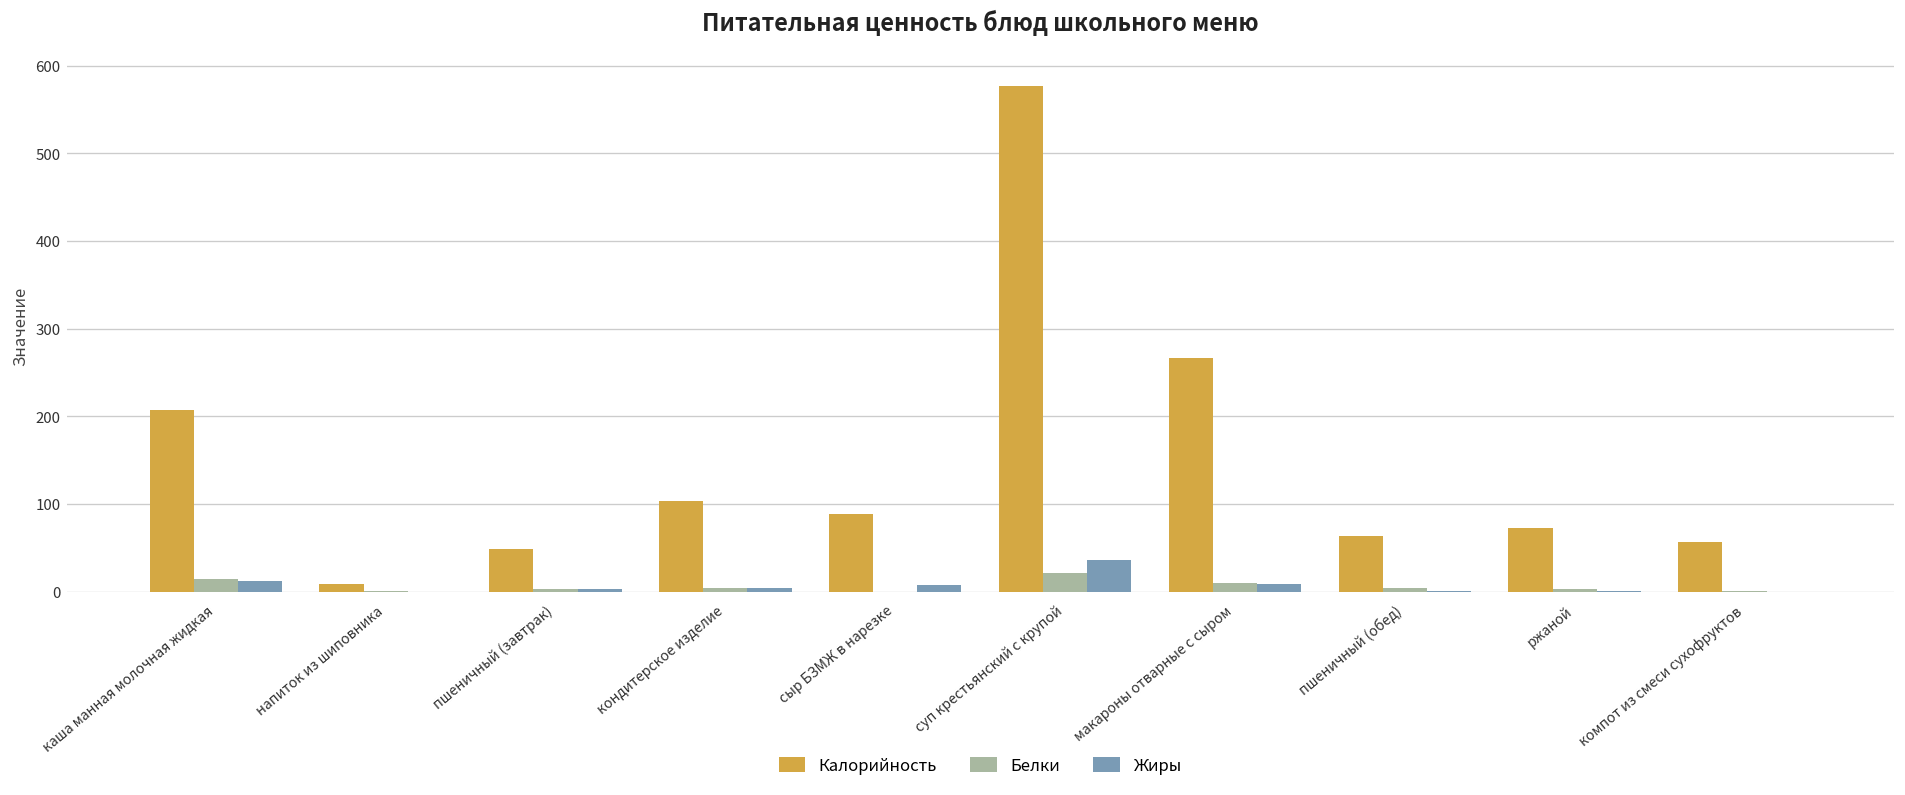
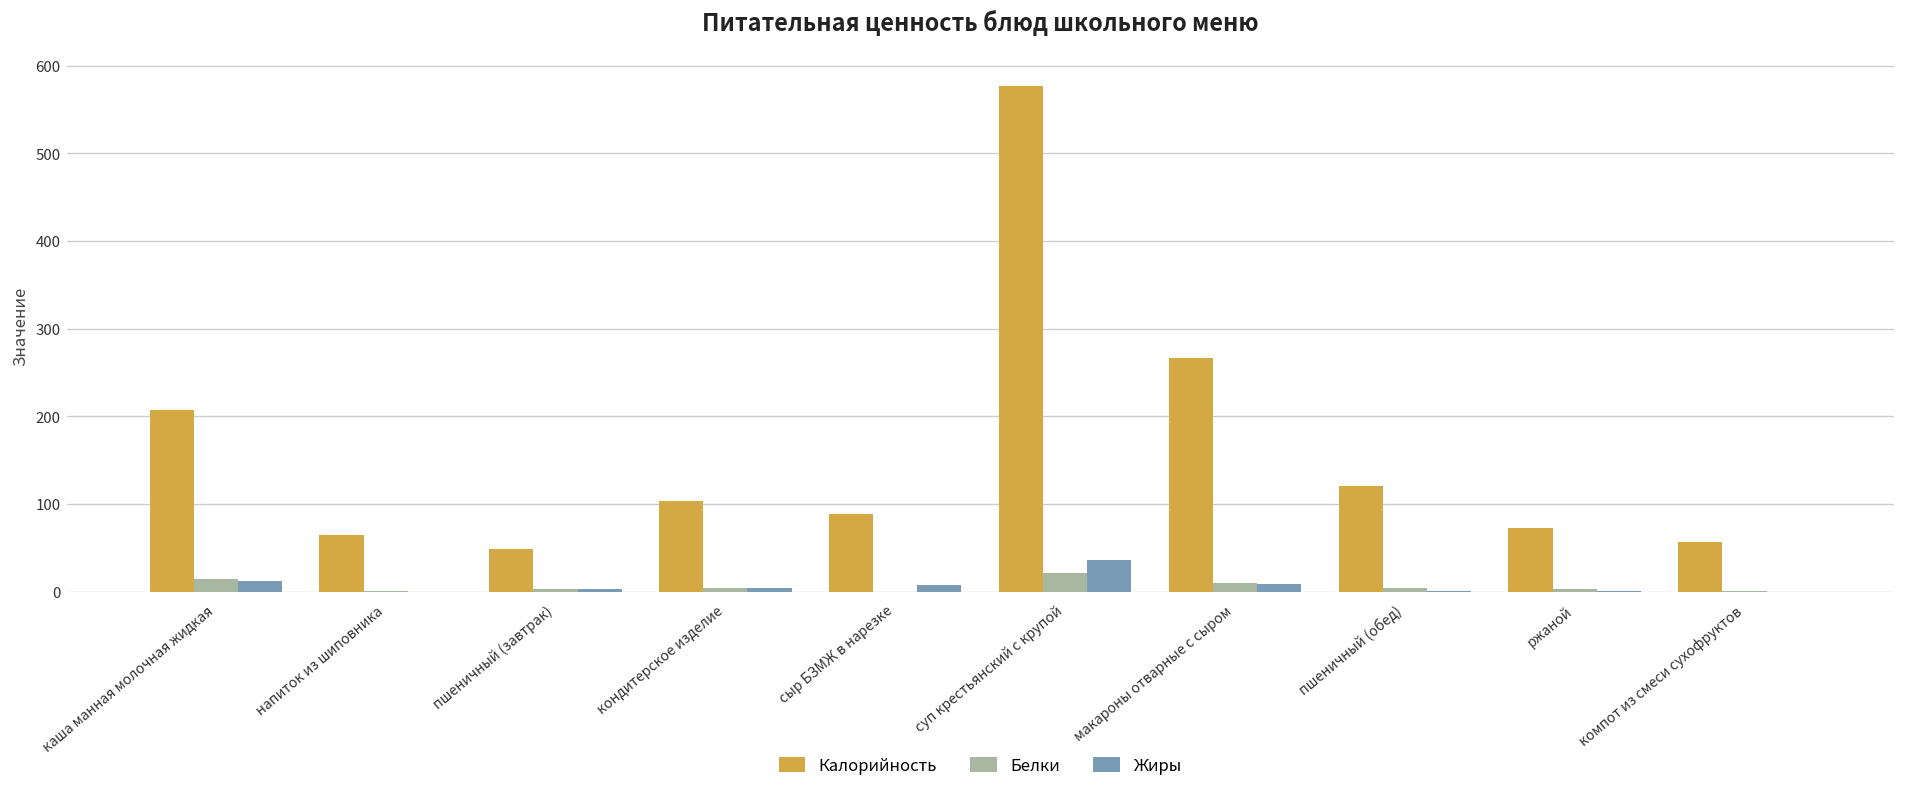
  {
    "Калорийность": {
      "каша манная молочная жидкая": 210,
-     "напиток из шиповника": 10,
+     "напиток из шиповника": 70,
      "пшеничный (завтрак)": 50,
      "кондитерское изделие": 100,
      "сыр БЗМЖ в нарезке": 90,
      "суп крестьянский с крупой": 580,
      "макароны отварные с сыром": 270,
-     "пшеничный (обед)": 60,
+     "пшеничный (обед)": 120,
      "ржаной": 70,
      "компот из смеси сухофруктов": 60
    }
  }
